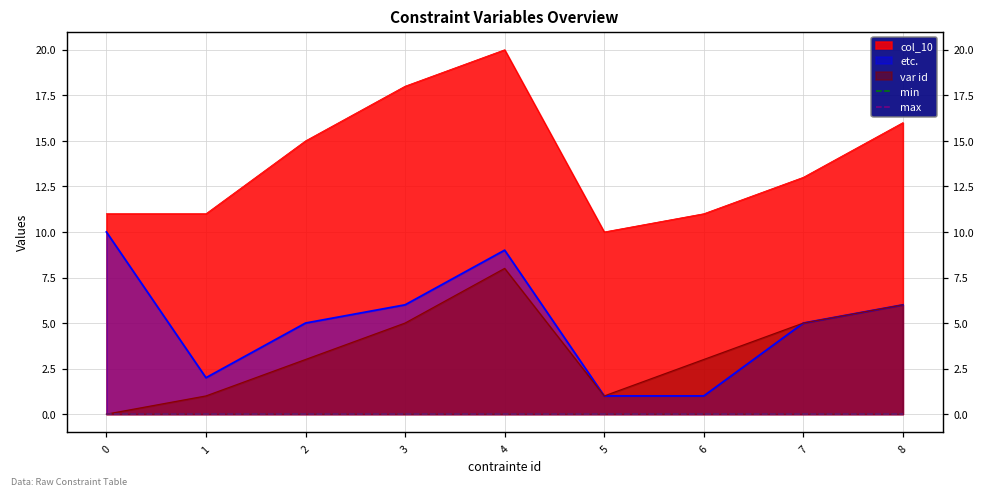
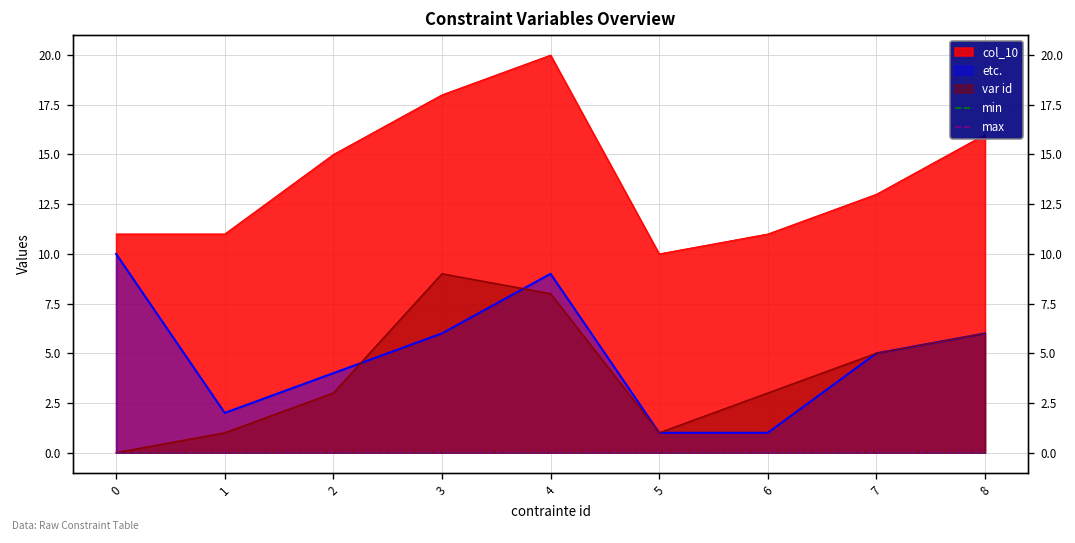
  {
    "col_10": {
      "0": 11,
      "1": 11,
      "2": 15,
      "3": 18,
      "4": 20,
      "5": 10,
      "6": 11,
      "7": 13,
      "8": 16
    },
    "etc.": {
      "0": 10,
      "1": 2,
-     "2": 5,
+     "2": 4,
      "3": 6,
      "4": 9,
      "6": 1
    },
    "var id": {
      "1": 1,
      "2": 3,
-     "3": 5,
+     "3": 9,
      "4": 8,
      "6": 3
    },
    "max": {
      "1": 0,
      "2": 0,
      "3": 0,
      "4": 0,
      "5": 0,
      "6": 0,
      "7": 0,
      "8": 0
    }
  }
